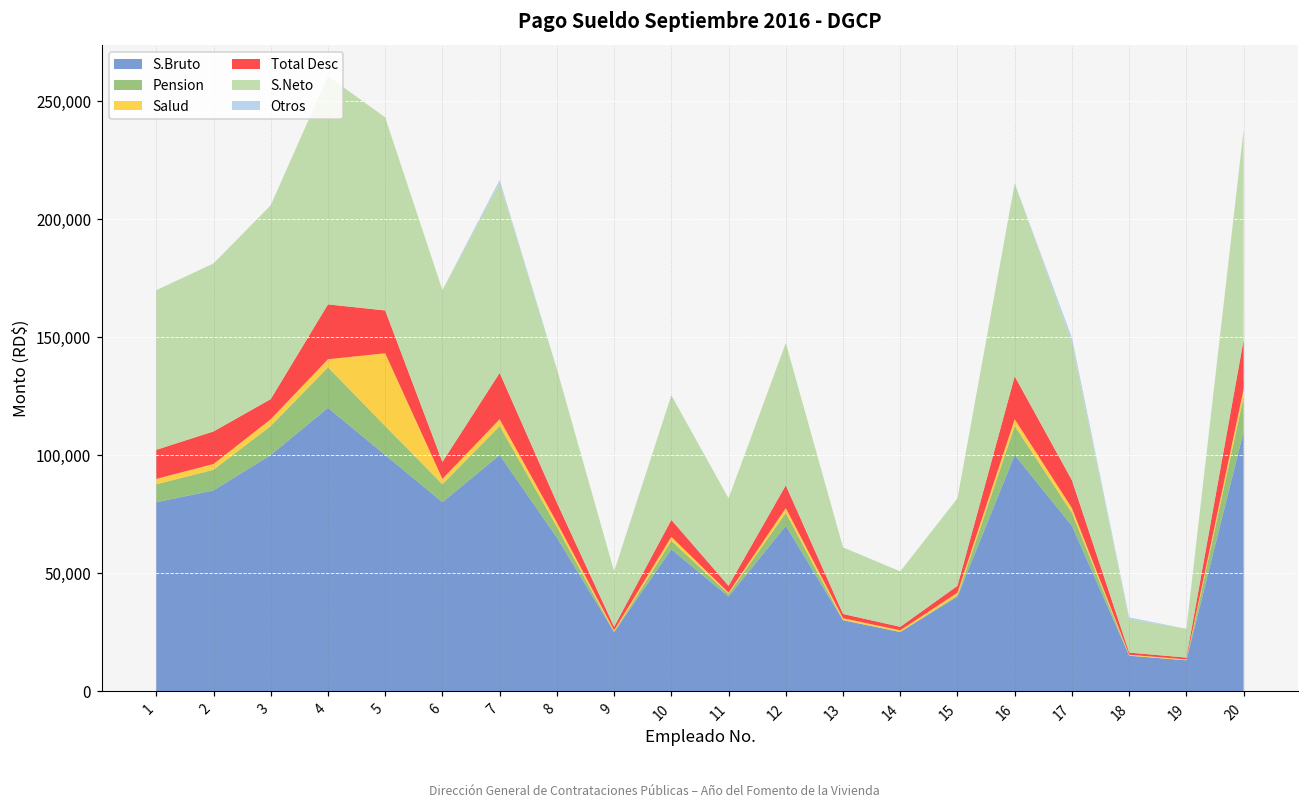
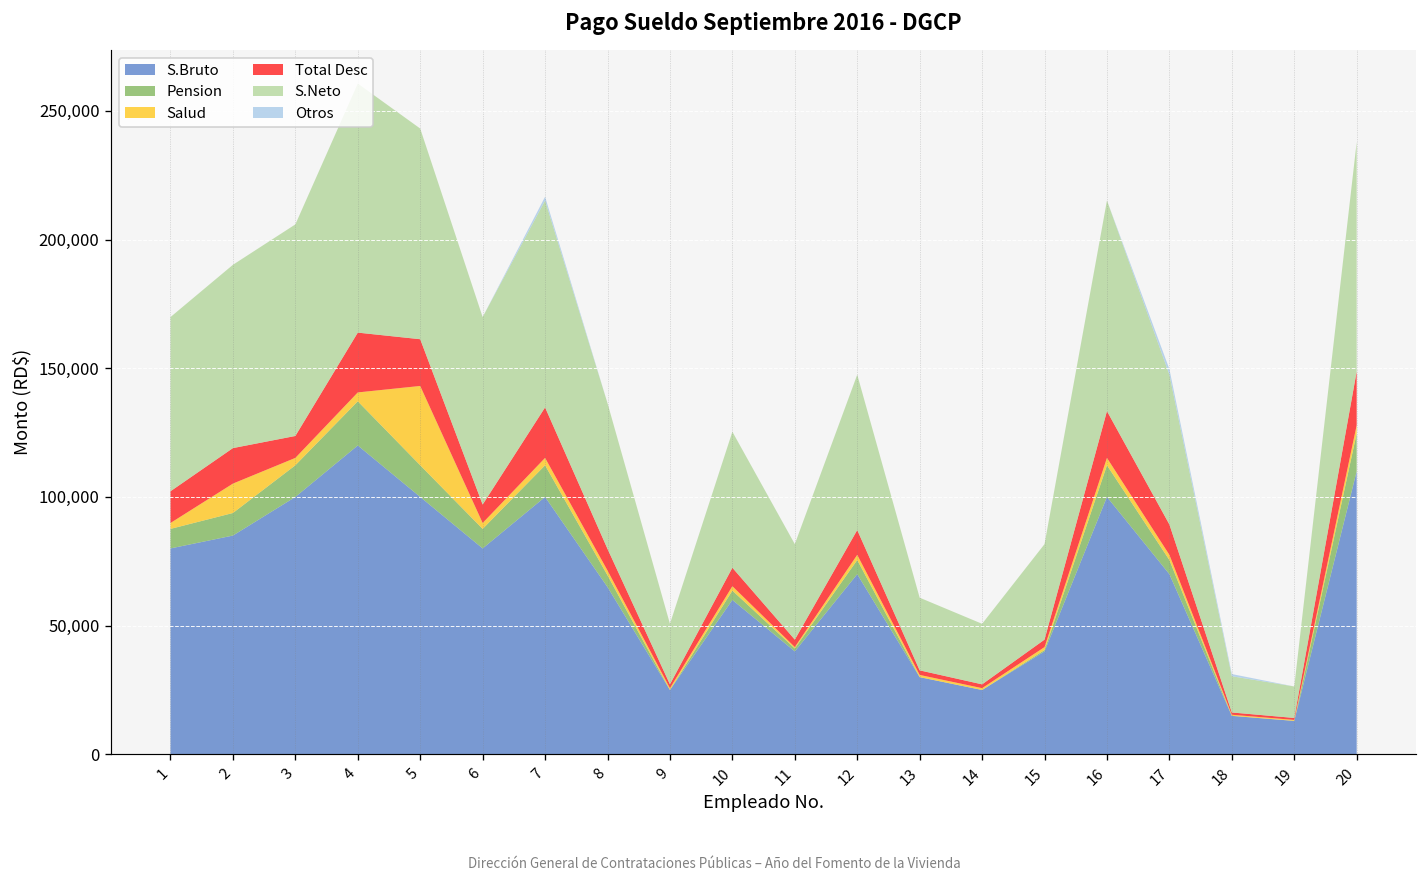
  {
    "S.Bruto": {
      "1": "80,000",
      "2": "85,000",
      "3": "100,000",
      "4": "120,000",
      "5": "100,000",
      "6": "80,000",
      "7": "100,000",
      "8": "65,000",
      "10": "60,000",
      "12": "70,000",
      "16": "100,000",
      "17": "70,000",
      "20": "110,000"
    },
    "Pension": {
      "1": "8,000",
      "2": "9,000",
      "3": "12,000",
      "4": "17,000",
      "5": "12,000",
      "6": "8,000",
      "7": "12,000",
      "8": "5,000",
      "10": "4,000",
      "12": "5,000",
      "16": "12,000",
      "17": "5,000",
      "20": "15,000"
    },
    "Salud": {
      "1": "2,000",
-     "2": "2,000",
+     "2": "11,000",
      "3": "3,000",
      "4": "3,000",
      "5": "31,000",
      "6": "2,000",
      "7": "3,000",
      "8": "2,000",
      "10": "2,000",
      "12": "2,000",
      "16": "3,000",
      "17": "2,000",
      "20": "3,000"
    },
    "Total Desc": {
      "1": "12,000",
      "2": "14,000",
      "3": "9,000",
      "4": "23,000",
      "5": "18,000",
      "6": "7,000",
      "7": "20,000",
      "8": "8,000",
      "9": "1,000",
      "10": "7,000",
      "11": "3,000",
      "12": "10,000",
      "13": "2,000",
      "14": "1,000",
      "15": "3,000",
      "16": "18,000",
      "17": "12,000",
      "20": "21,000"
    },
    "S.Neto": {
      "7": "80,000",
      "17": "58,000"
    },
    "Otros": {
      "7": "1,000",
      "17": "2,000"
    }
  }
